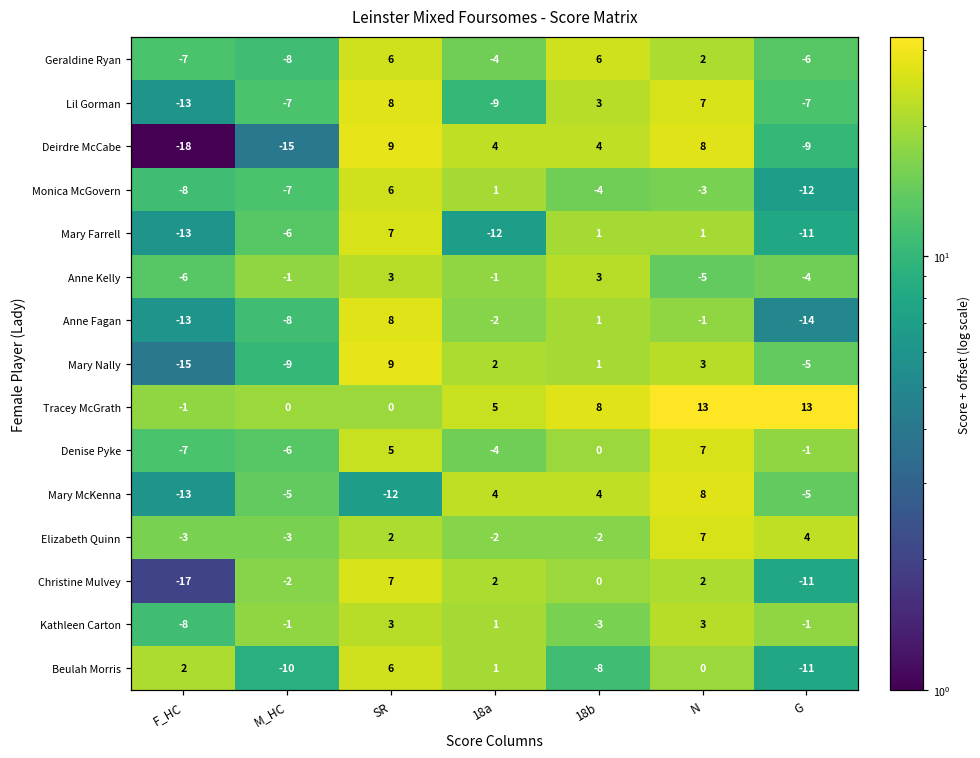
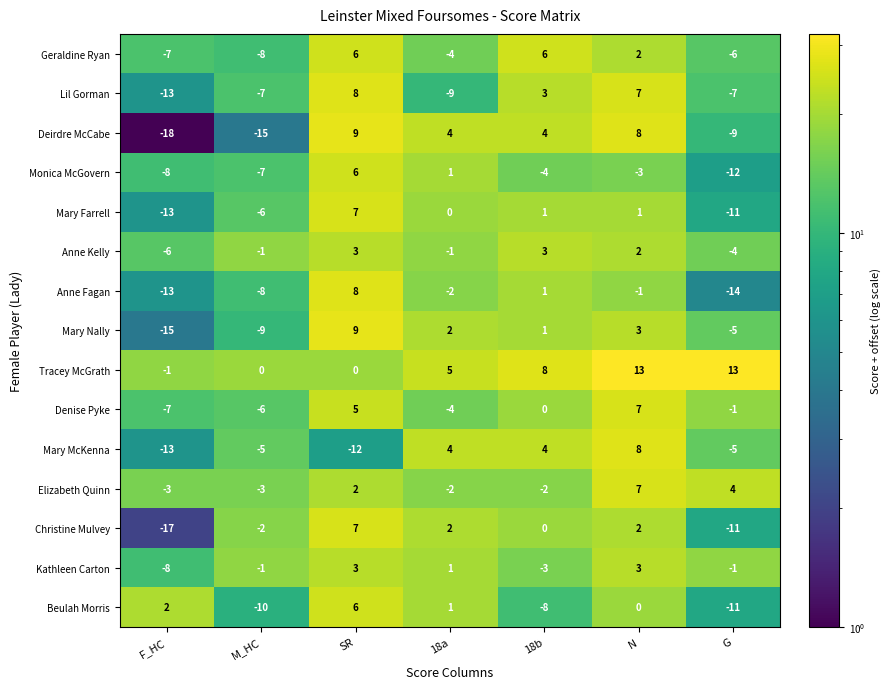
  {
    "Geraldine Ryan": {
      "F_HC": -7,
      "M_HC": -8,
      "SR": 6,
      "18a": -4,
      "18b": 6,
      "N": 2,
      "G": -6
    },
    "Lil Gorman": {
      "F_HC": -13,
      "M_HC": -7,
      "SR": 8,
      "18a": -9,
      "18b": 3,
      "N": 7,
      "G": -7
    },
    "Deirdre McCabe": {
      "F_HC": -18,
      "M_HC": -15,
      "SR": 9,
      "18a": 4,
      "18b": 4,
      "N": 8,
      "G": -9
    },
    "Monica McGovern": {
      "F_HC": -8,
      "M_HC": -7,
      "SR": 6,
      "18a": 1,
      "18b": -4,
      "N": -3,
      "G": -12
    },
    "Mary Farrell": {
      "F_HC": -13,
      "M_HC": -6,
      "SR": 7,
-     "18a": -12,
+     "18a": 0,
      "18b": 1,
      "N": 1,
      "G": -11
    },
    "Anne Kelly": {
      "F_HC": -6,
      "M_HC": -1,
      "SR": 3,
      "18a": -1,
      "18b": 3,
-     "N": -5,
+     "N": 2,
      "G": -4
    },
    "Anne Fagan": {
      "F_HC": -13,
      "M_HC": -8,
      "SR": 8,
      "18a": -2,
      "18b": 1,
      "N": -1,
      "G": -14
    },
    "Mary Nally": {
      "F_HC": -15,
      "M_HC": -9,
      "SR": 9,
      "18a": 2,
      "18b": 1,
      "N": 3,
      "G": -5
    },
    "Tracey McGrath": {
      "F_HC": -1,
      "M_HC": 0,
      "SR": 0,
      "18a": 5,
      "18b": 8,
      "N": 13,
      "G": 13
    },
    "Denise Pyke": {
      "F_HC": -7,
      "M_HC": -6,
      "SR": 5,
      "18a": -4,
      "18b": 0,
      "N": 7,
      "G": -1
    },
    "Mary McKenna": {
      "F_HC": -13,
      "M_HC": -5,
      "SR": -12,
      "18a": 4,
      "18b": 4,
      "N": 8,
      "G": -5
    },
    "Elizabeth Quinn": {
      "F_HC": -3,
      "M_HC": -3,
      "SR": 2,
      "18a": -2,
      "18b": -2,
      "N": 7,
      "G": 4
    },
    "Christine Mulvey": {
      "F_HC": -17,
      "M_HC": -2,
      "SR": 7,
      "18a": 2,
      "18b": 0,
      "N": 2,
      "G": -11
    },
    "Kathleen Carton": {
      "F_HC": -8,
      "M_HC": -1,
      "SR": 3,
      "18a": 1,
      "18b": -3,
      "N": 3,
      "G": -1
    },
    "Beulah Morris": {
      "F_HC": 2,
      "M_HC": -10,
      "SR": 6,
      "18a": 1,
      "18b": -8,
      "N": 0,
      "G": -11
    }
  }
